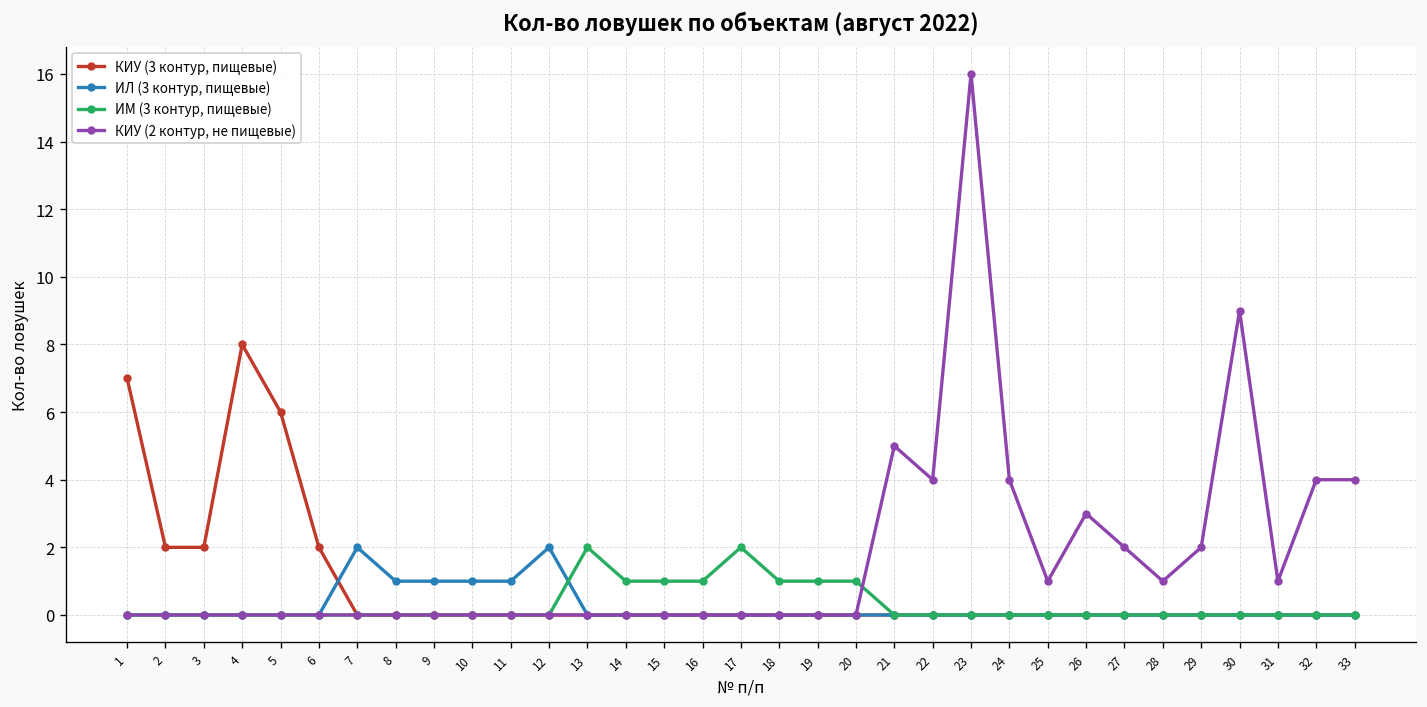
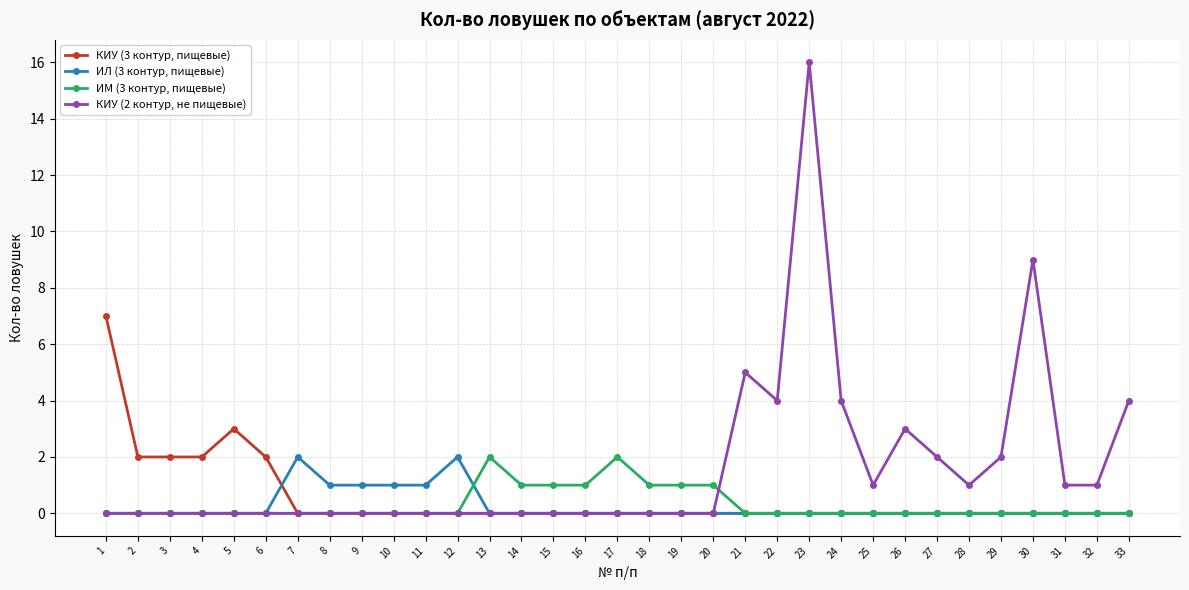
  {
    "КИУ (3 контур, пищевые)": {
      "1": 7,
      "2": 2,
      "3": 2,
-     "4": 8,
-     "5": 6,
+     "4": 2,
+     "5": 3,
      "6": 2
    },
    "ИЛ (3 контур, пищевые)": {
      "7": 2,
      "8": 1,
      "9": 1,
      "10": 1,
      "11": 1,
      "12": 2
    },
    "ИМ (3 контур, пищевые)": {
      "13": 2,
      "14": 1,
      "15": 1,
      "16": 1,
      "17": 2,
      "18": 1,
      "19": 1,
      "20": 1
    },
    "КИУ (2 контур, не пищевые)": {
      "21": 5,
      "22": 4,
      "23": 16,
      "24": 4,
      "25": 1,
      "26": 3,
      "27": 2,
      "28": 1,
      "29": 2,
      "30": 9,
      "31": 1,
-     "32": 4,
+     "32": 1,
      "33": 4
    }
  }
